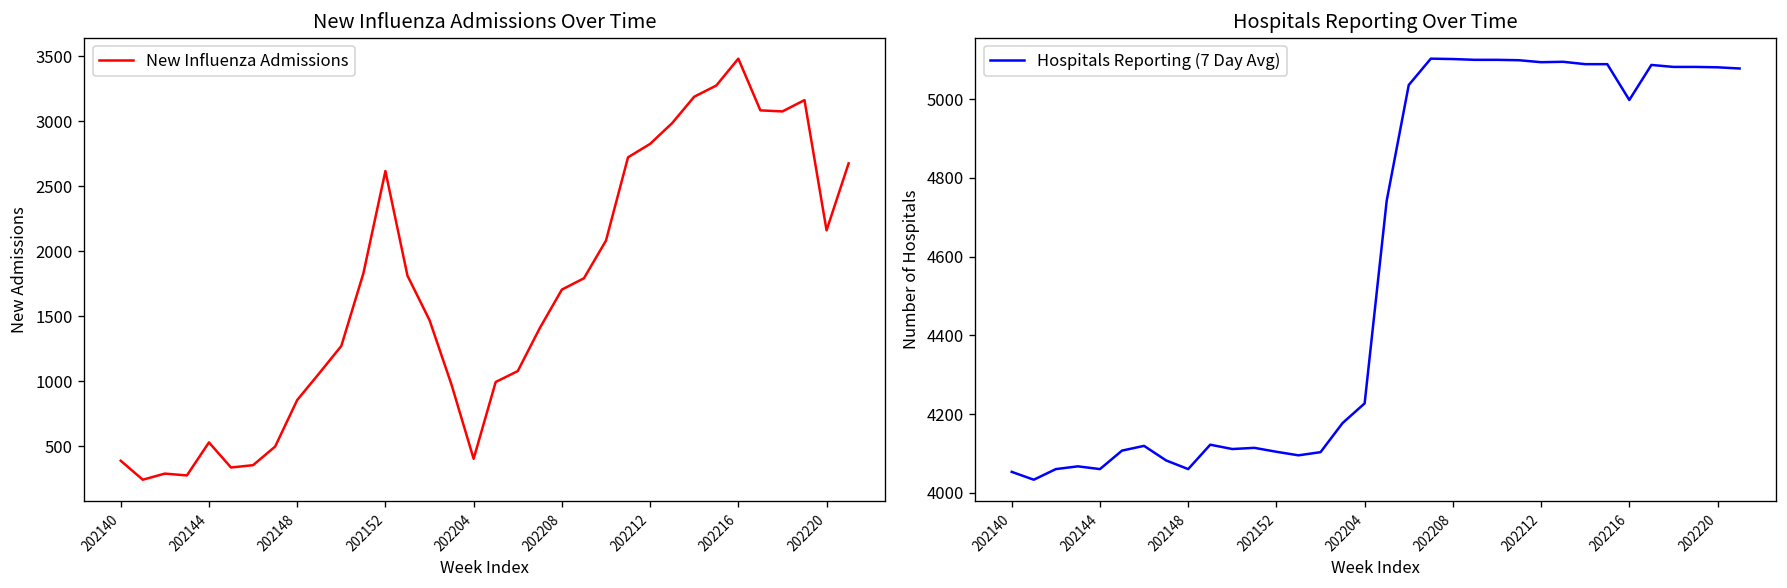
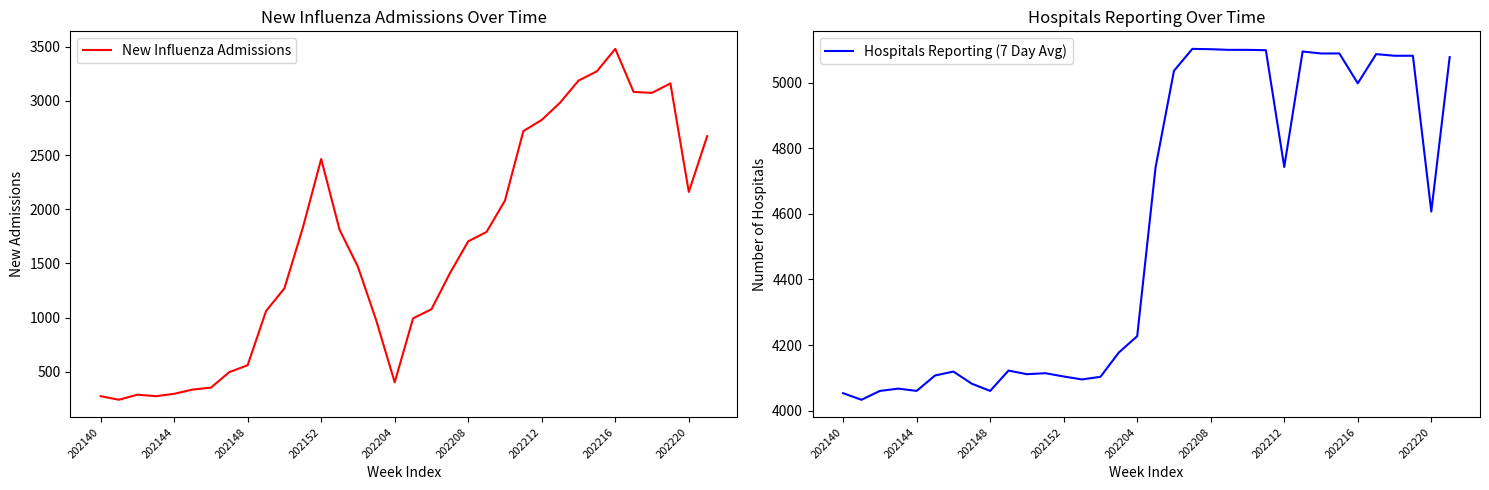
  {
    "New Influenza Admissions Over Time": {
-     "202140": 390,
-     "202144": 530,
-     "202148": 850,
-     "202152": 2620,
+     "202140": 270,
+     "202144": 300,
+     "202148": 560,
+     "202152": 2460,
      "202204": 400,
      "202208": 1700,
      "202212": 2830,
      "202216": 3480,
      "202220": 2160
    },
    "Hospitals Reporting Over Time": {
      "202140": 4050,
      "202144": 4060,
      "202148": 4060,
      "202152": 4100,
      "202204": 4230,
      "202208": 5100,
-     "202212": 5090,
+     "202212": 4740,
      "202216": 5000,
-     "202220": 5080
+     "202220": 4610
    }
  }
